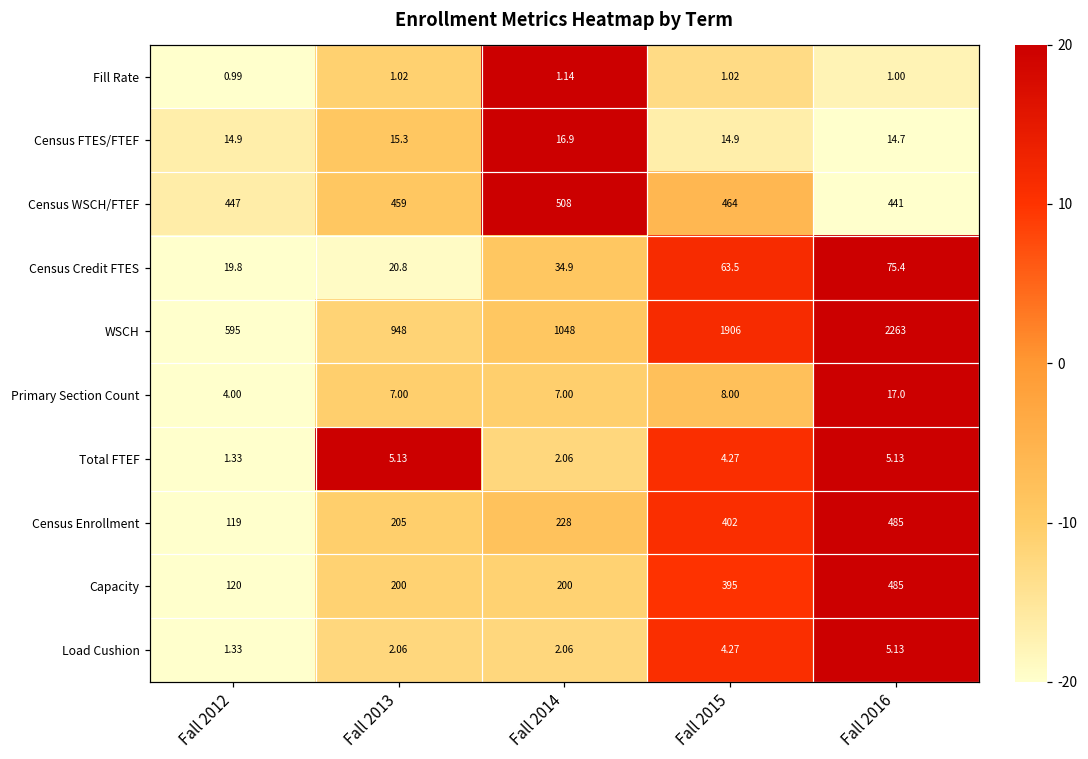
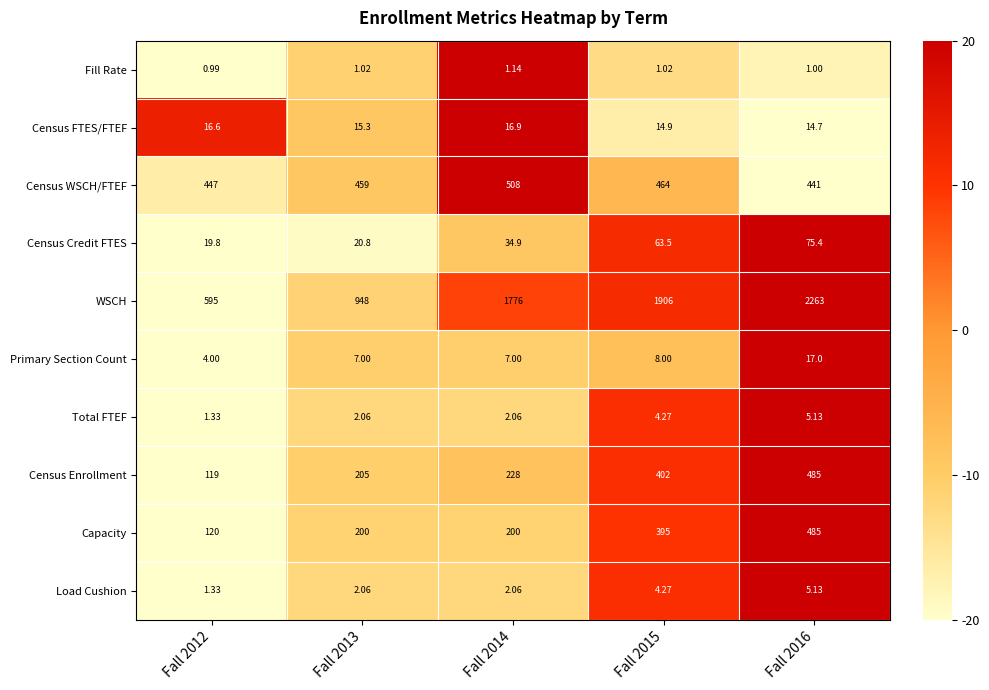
  {
    "Fill Rate": {
      "Fall 2012": 0.99,
      "Fall 2013": 1.02,
      "Fall 2014": 1.14,
      "Fall 2015": 1.02,
      "Fall 2016": 1.00
    },
    "Census FTES/FTEF": {
-     "Fall 2012": 14.9,
+     "Fall 2012": 16.6,
      "Fall 2013": 15.3,
      "Fall 2014": 16.9,
      "Fall 2015": 14.9,
      "Fall 2016": 14.7
    },
    "Census WSCH/FTEF": {
      "Fall 2012": 447,
      "Fall 2013": 459,
      "Fall 2014": 508,
      "Fall 2015": 464,
      "Fall 2016": 441
    },
    "Census Credit FTES": {
      "Fall 2012": 19.8,
      "Fall 2013": 20.8,
      "Fall 2014": 34.9,
      "Fall 2015": 63.5,
      "Fall 2016": 75.4
    },
    "WSCH": {
      "Fall 2012": 595,
      "Fall 2013": 948,
-     "Fall 2014": 1048,
+     "Fall 2014": 1776,
      "Fall 2015": 1906,
      "Fall 2016": 2263
    },
    "Primary Section Count": {
      "Fall 2012": 4.00,
      "Fall 2013": 7.00,
      "Fall 2014": 7.00,
      "Fall 2015": 8.00,
      "Fall 2016": 17.0
    },
    "Total FTEF": {
      "Fall 2012": 1.33,
-     "Fall 2013": 5.13,
+     "Fall 2013": 2.06,
      "Fall 2014": 2.06,
      "Fall 2015": 4.27,
      "Fall 2016": 5.13
    },
    "Census Enrollment": {
      "Fall 2012": 119,
      "Fall 2013": 205,
      "Fall 2014": 228,
      "Fall 2015": 402,
      "Fall 2016": 485
    },
    "Capacity": {
      "Fall 2012": 120,
      "Fall 2013": 200,
      "Fall 2014": 200,
      "Fall 2015": 395,
      "Fall 2016": 485
    },
    "Load Cushion": {
      "Fall 2012": 1.33,
      "Fall 2013": 2.06,
      "Fall 2014": 2.06,
      "Fall 2015": 4.27,
      "Fall 2016": 5.13
    }
  }
